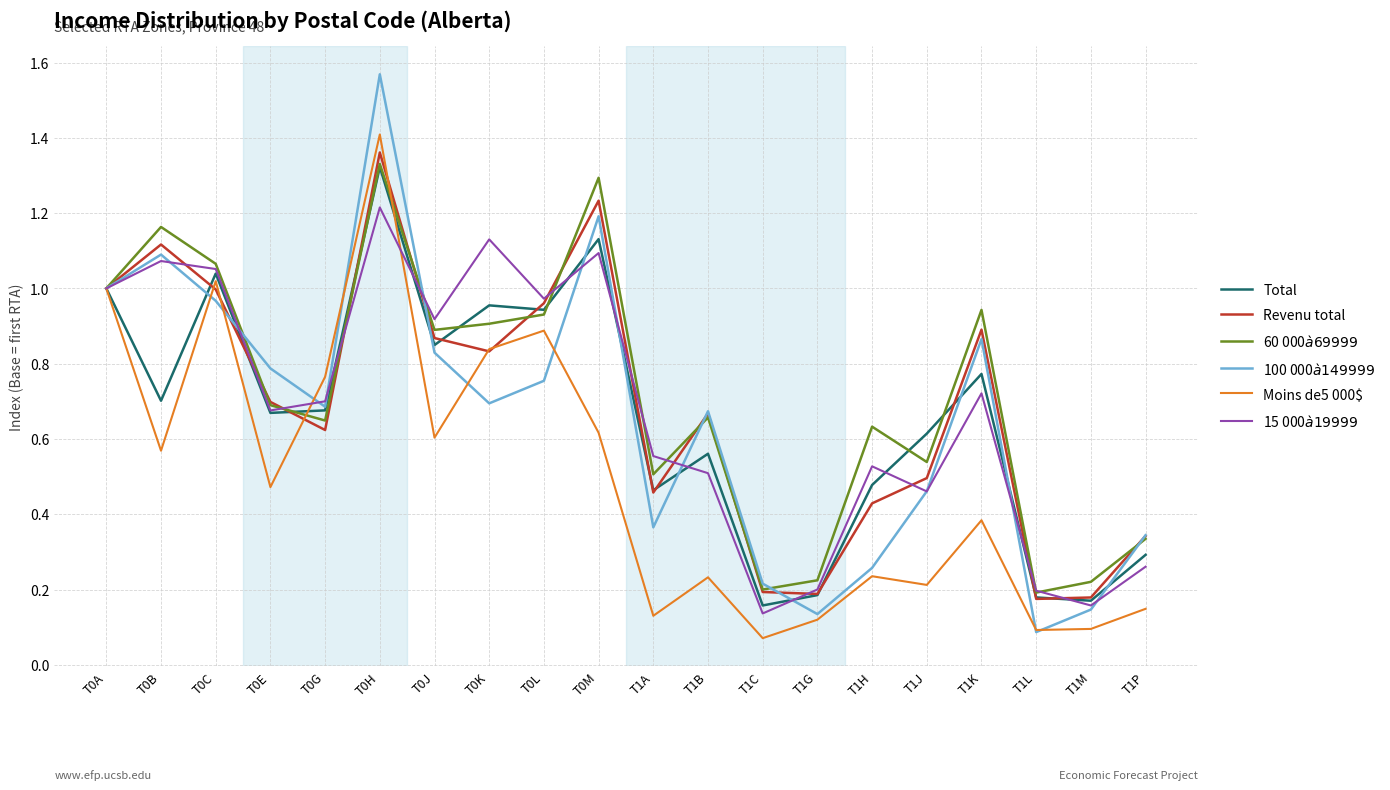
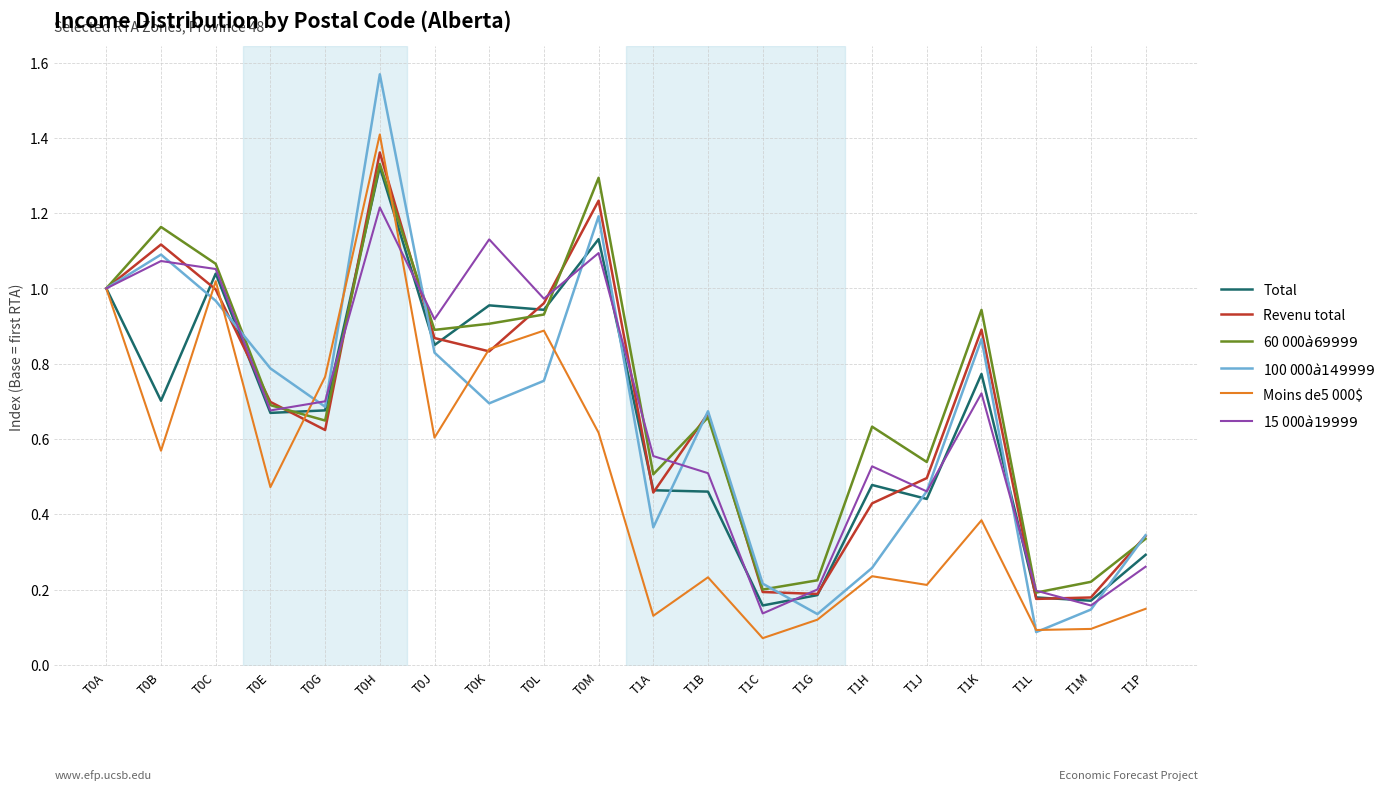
  {
    "Total": {
      "T0B": 0.70,
      "T0C": 1.04,
      "T0G": 0.68,
      "T0H": 1.32,
      "T0J": 0.85,
      "T0K": 0.95,
      "T0L": 0.94,
      "T0M": 1.13,
-     "T1B": 0.56,
+     "T1B": 0.46,
      "T1C": 0.16,
      "T1H": 0.48,
-     "T1J": 0.61,
+     "T1J": 0.44,
      "T1K": 0.77,
      "T1M": 0.17,
      "T1P": 0.29
    },
    "Revenu total": {
      "T0B": 1.12,
      "T0C": 1.00,
      "T0E": 0.70,
      "T0G": 0.62,
      "T0H": 1.36,
      "T0J": 0.87,
      "T0L": 0.96,
      "T0M": 1.23,
      "T1H": 0.43,
      "T1J": 0.50,
      "T1K": 0.89,
      "T1M": 0.18
    },
    "Moins de5 000$": {
      "T0B": 0.57,
      "T0C": 1.02,
      "T0E": 0.47,
      "T0G": 0.77,
      "T0H": 1.41,
      "T0J": 0.60,
      "T0L": 0.89,
      "T0M": 0.62,
      "T1A": 0.13,
      "T1B": 0.23,
      "T1C": 0.07,
      "T1G": 0.12,
      "T1H": 0.24,
      "T1J": 0.21,
      "T1K": 0.38,
      "T1M": 0.10,
      "T1P": 0.15
    }
  }
